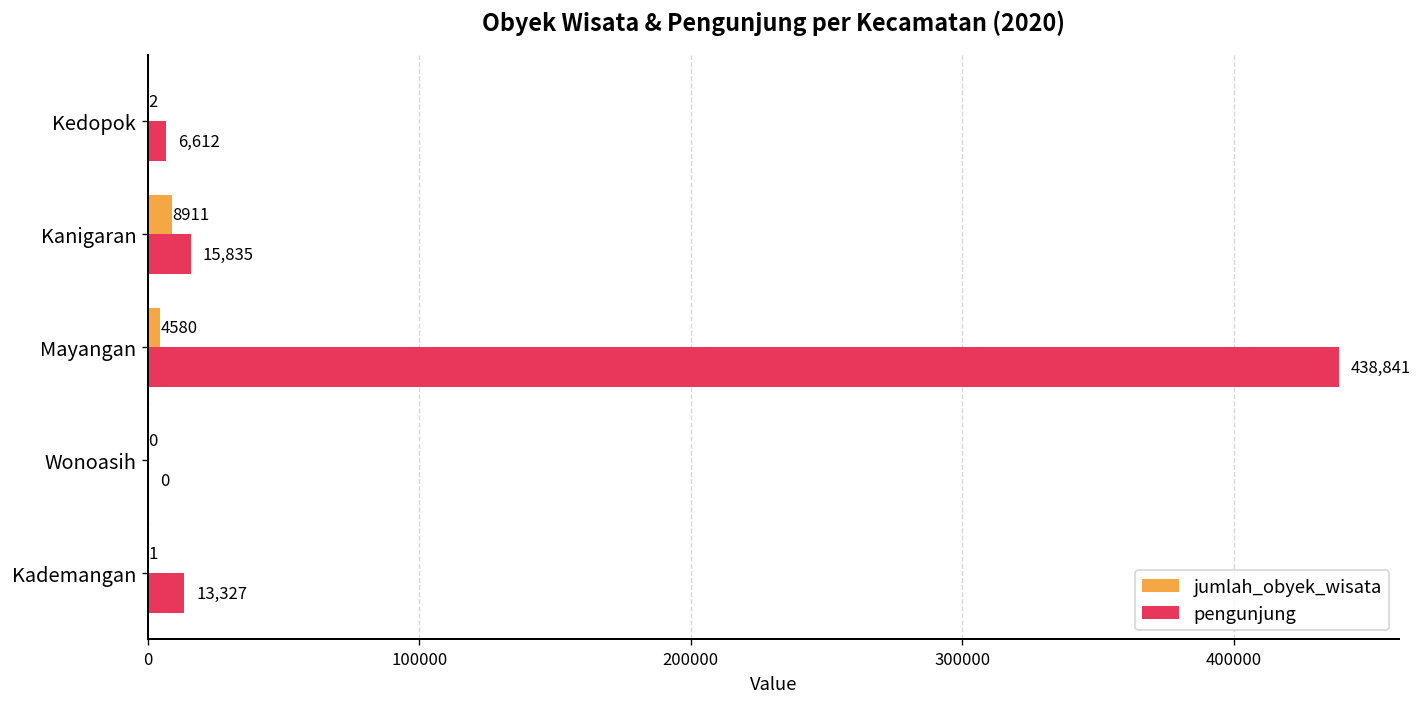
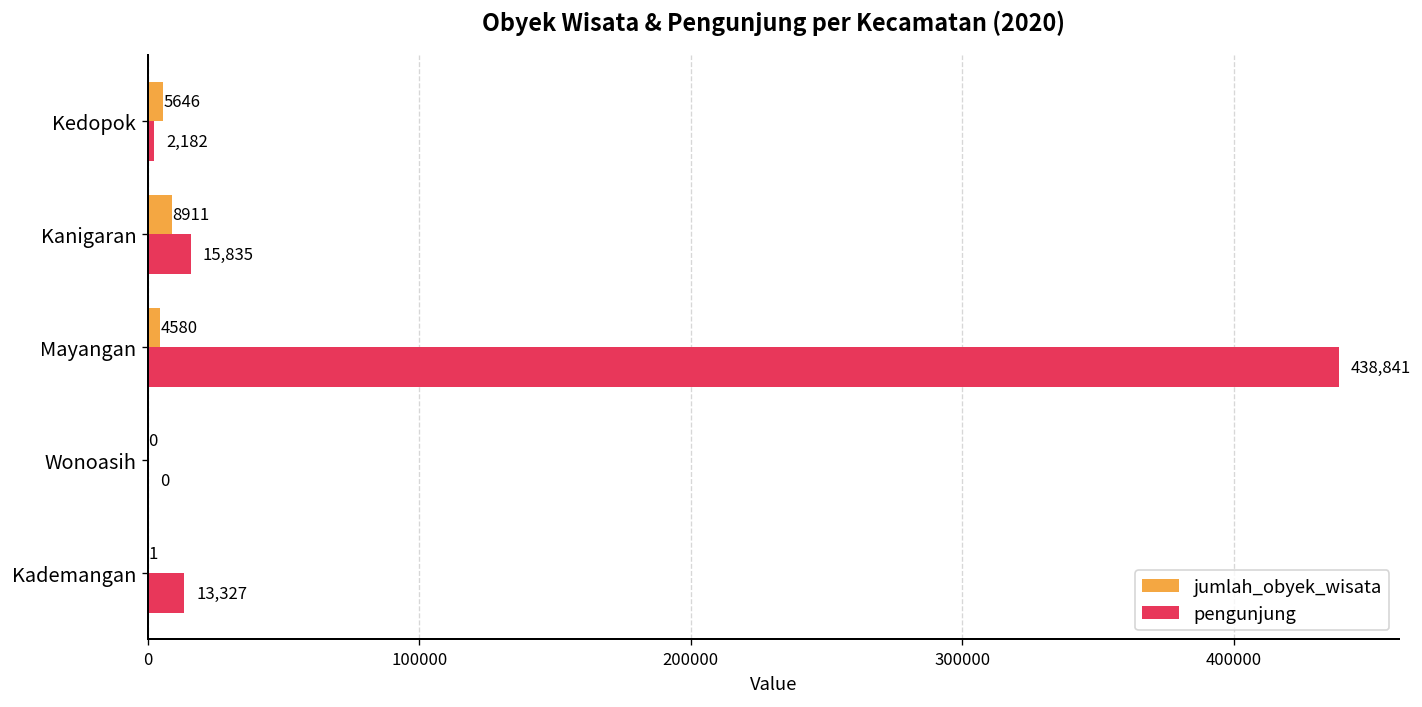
  {
    "jumlah_obyek_wisata": {
-     "Kedopok": "2",
+     "Kedopok": "5646",
      "Kanigaran": "8911",
      "Mayangan": "4580",
      "Wonoasih": "0",
      "Kademangan": "1"
    },
    "pengunjung": {
-     "Kedopok": "6,612",
+     "Kedopok": "2,182",
      "Kanigaran": "15,835",
      "Mayangan": "438,841",
      "Wonoasih": "0",
      "Kademangan": "13,327"
    }
  }
